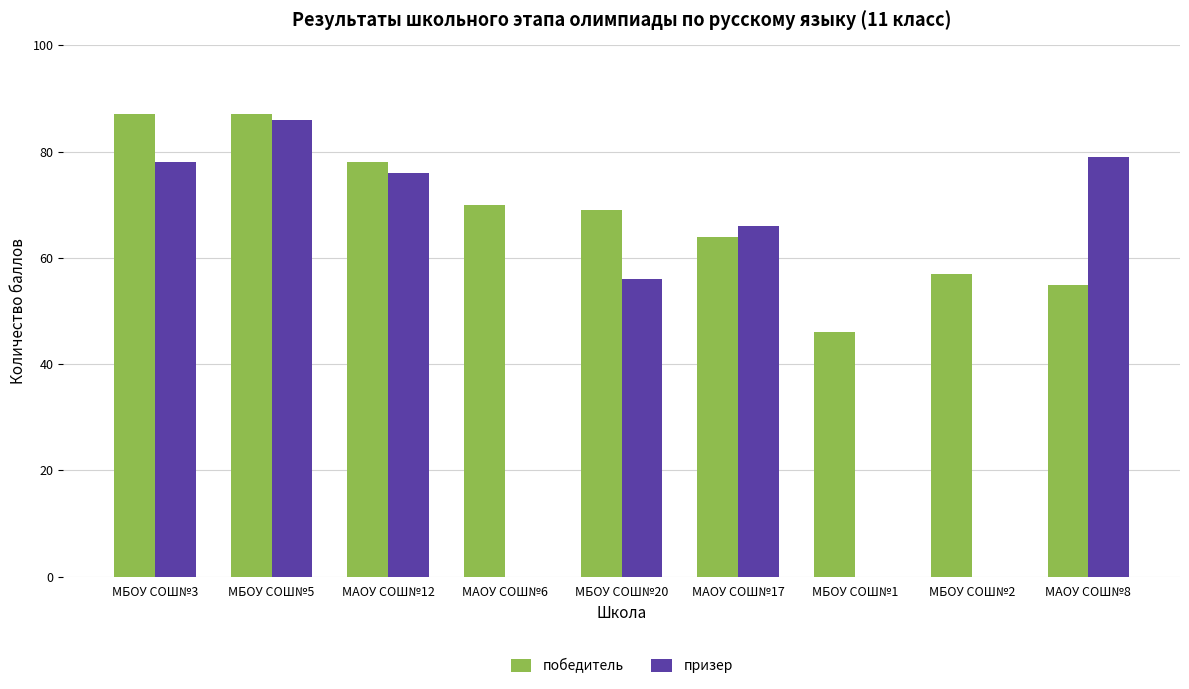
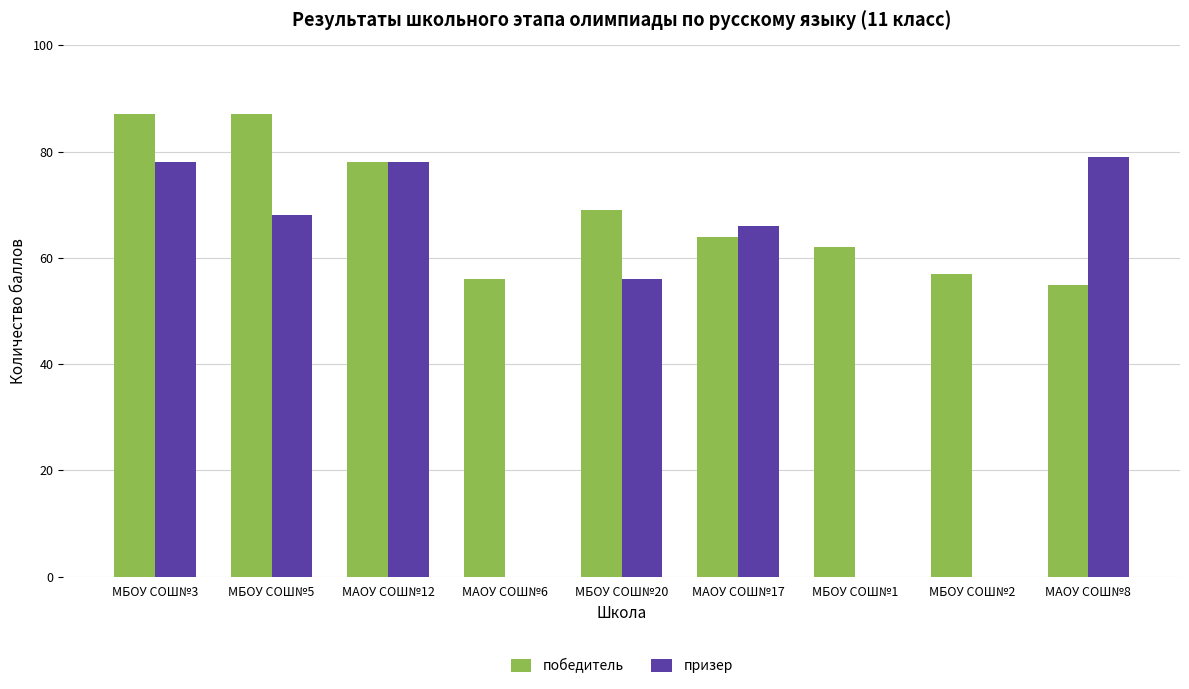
  {
    "победитель": {
      "МБОУ СОШ№3": 87,
      "МБОУ СОШ№5": 87,
      "МАОУ СОШ№12": 78,
-     "МАОУ СОШ№6": 70,
+     "МАОУ СОШ№6": 56,
      "МБОУ СОШ№20": 69,
      "МАОУ СОШ№17": 64,
-     "МБОУ СОШ№1": 46,
+     "МБОУ СОШ№1": 62,
      "МБОУ СОШ№2": 57,
      "МАОУ СОШ№8": 55
    },
    "призер": {
      "МБОУ СОШ№3": 78,
-     "МБОУ СОШ№5": 86,
-     "МАОУ СОШ№12": 76,
+     "МБОУ СОШ№5": 68,
+     "МАОУ СОШ№12": 78,
      "МАОУ СОШ№6": 0,
      "МБОУ СОШ№20": 56,
      "МАОУ СОШ№17": 66,
      "МБОУ СОШ№1": 0,
      "МБОУ СОШ№2": 0,
      "МАОУ СОШ№8": 79
    }
  }
